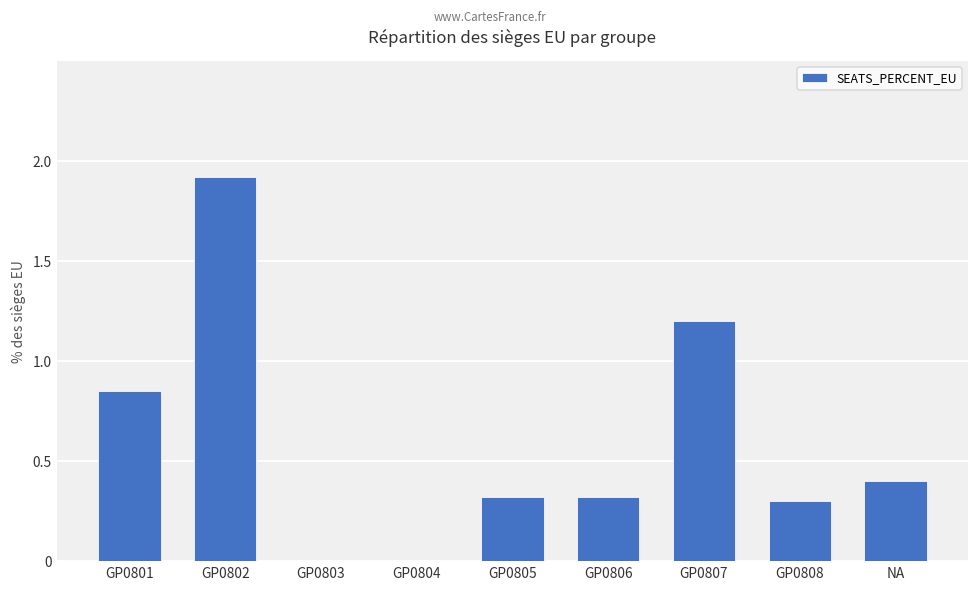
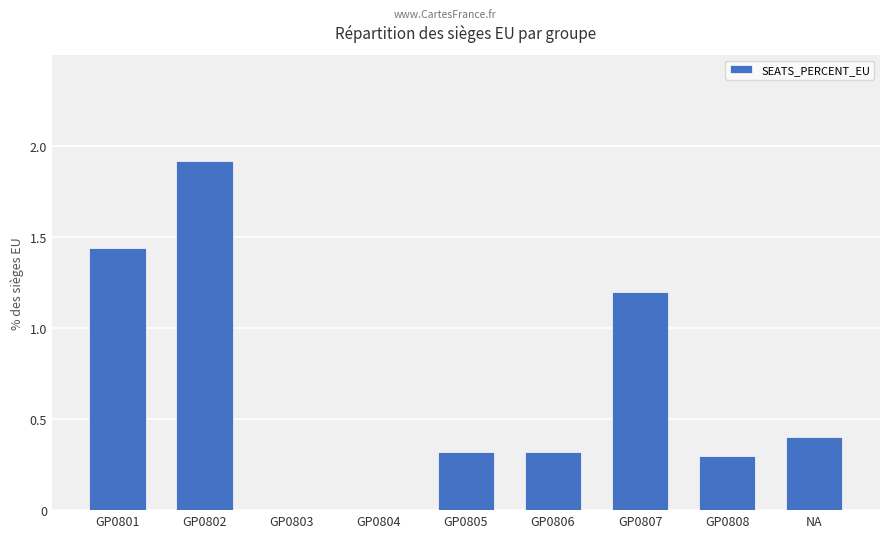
  {
-   "GP0801": 0.85,
+   "GP0801": 1.44,
    "GP0802": 1.92,
    "GP0803": 0.00,
    "GP0804": 0.00,
    "GP0805": 0.32,
    "GP0806": 0.32,
    "GP0807": 1.20,
    "GP0808": 0.30,
    "NA": 0.40
  }
